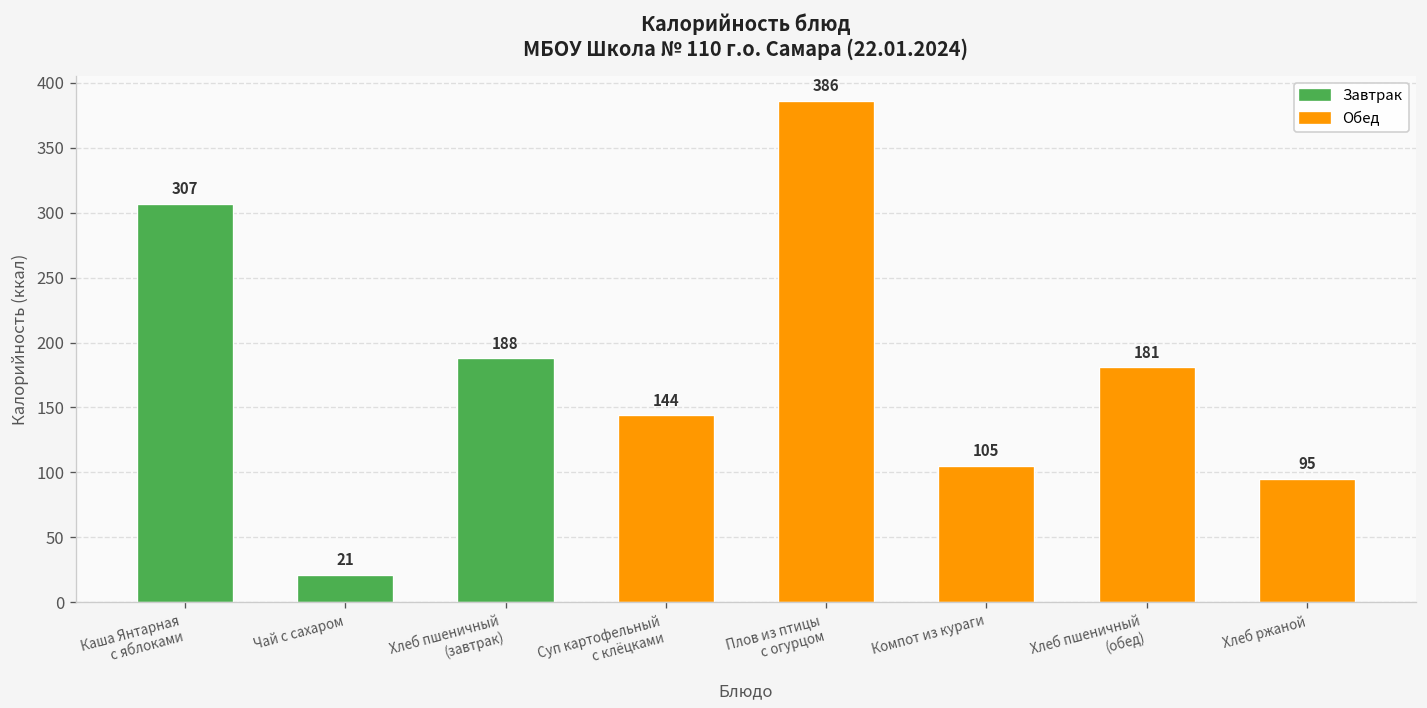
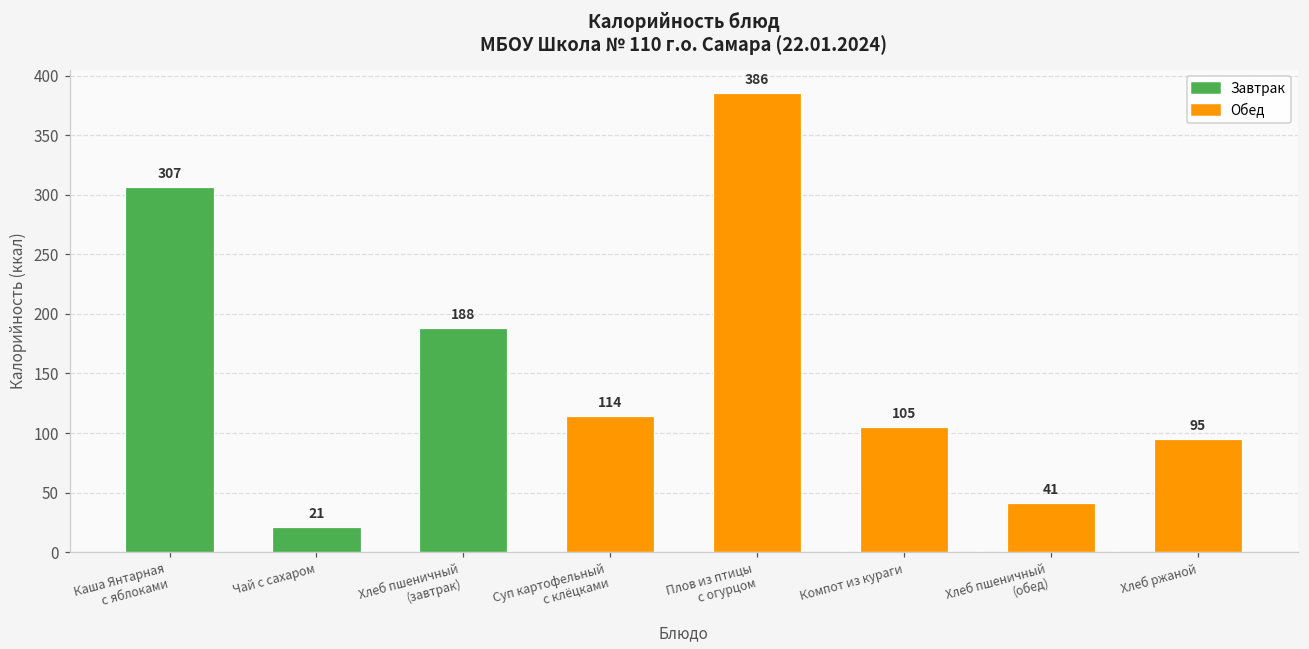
  {
    "Каша Янтарная с яблоками": 307,
    "Чай с сахаром": 21,
    "Хлеб пшеничный (завтрак)": 188,
-   "Суп картофельный с клёцками": 144,
+   "Суп картофельный с клёцками": 114,
    "Плов из птицы с огурцом": 386,
    "Компот из кураги": 105,
-   "Хлеб пшеничный (обед)": 181,
+   "Хлеб пшеничный (обед)": 41,
    "Хлеб ржаной": 95
  }
